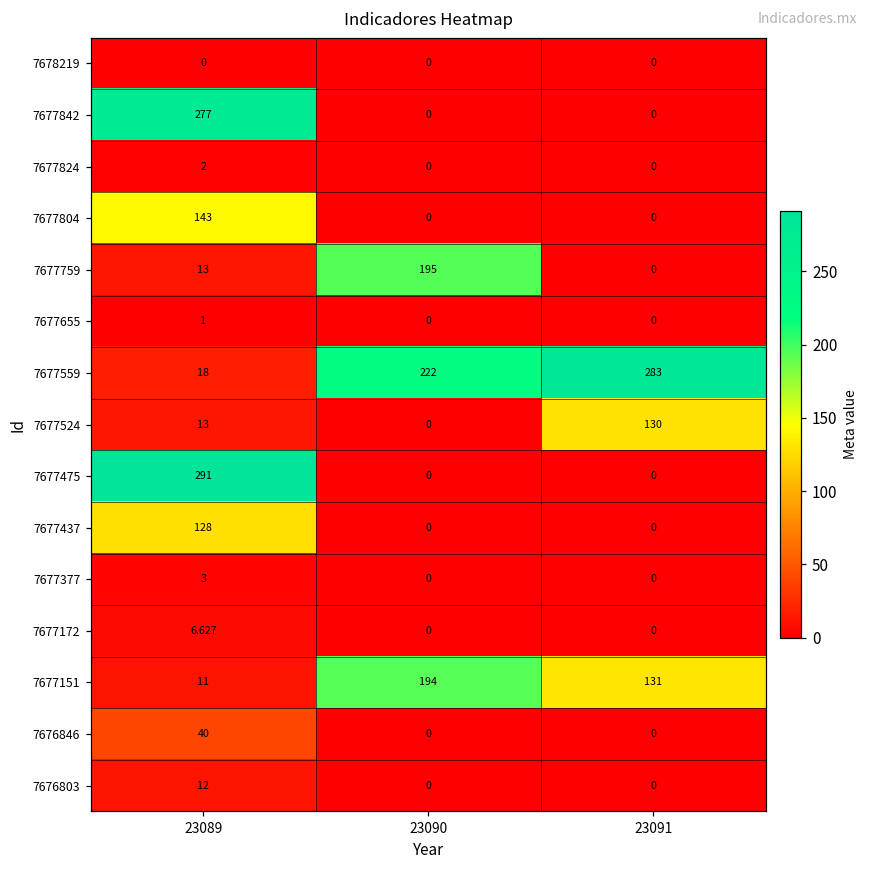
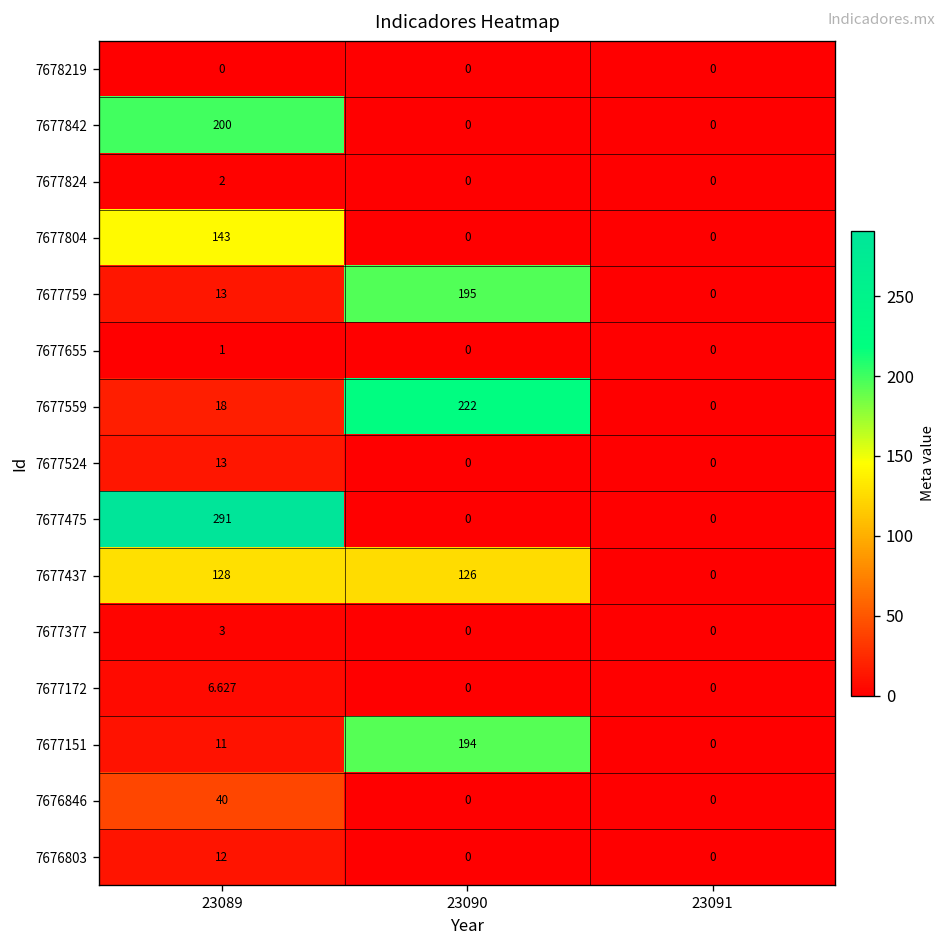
  {
    "7678219": {
      "23089": 0,
      "23090": 0,
      "23091": 0
    },
    "7677842": {
-     "23089": 277,
+     "23089": 200,
      "23090": 0,
      "23091": 0
    },
    "7677824": {
      "23089": 2,
      "23090": 0,
      "23091": 0
    },
    "7677804": {
      "23089": 143,
      "23090": 0,
      "23091": 0
    },
    "7677759": {
      "23089": 13,
      "23090": 195,
      "23091": 0
    },
    "7677655": {
      "23089": 1,
      "23090": 0,
      "23091": 0
    },
    "7677559": {
      "23089": 18,
      "23090": 222,
-     "23091": 283
+     "23091": 0
    },
    "7677524": {
      "23089": 13,
      "23090": 0,
-     "23091": 130
+     "23091": 0
    },
    "7677475": {
      "23089": 291,
      "23090": 0,
      "23091": 0
    },
    "7677437": {
      "23089": 128,
-     "23090": 0,
+     "23090": 126,
      "23091": 0
    },
    "7677377": {
      "23089": 3,
      "23090": 0,
      "23091": 0
    },
    "7677172": {
      "23089": 6.627,
      "23090": 0,
      "23091": 0
    },
    "7677151": {
      "23089": 11,
      "23090": 194,
-     "23091": 131
+     "23091": 0
    },
    "7676846": {
      "23089": 40,
      "23090": 0,
      "23091": 0
    },
    "7676803": {
      "23089": 12,
      "23090": 0,
      "23091": 0
    }
  }
